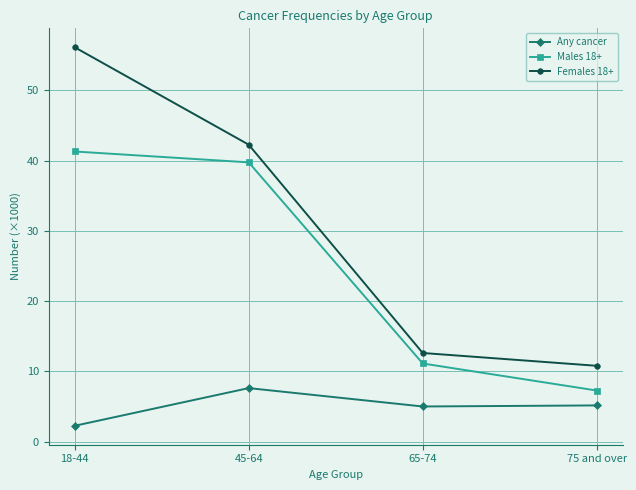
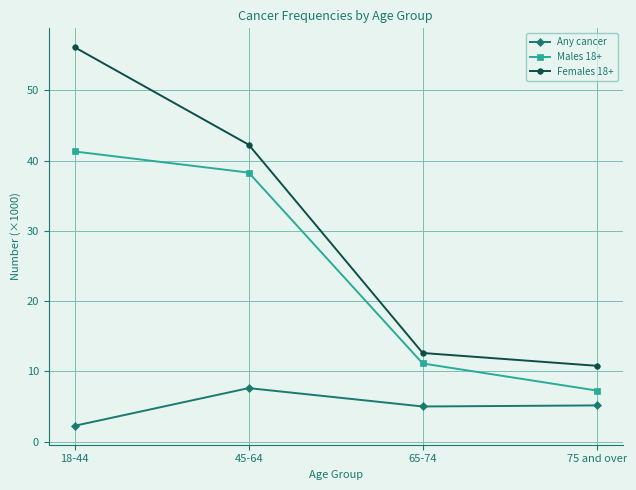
  {
    "Males 18+": {
      "18-44": 41,
-     "45-64": 40,
+     "45-64": 38,
      "65-74": 11,
      "75 and over": 7
    }
  }
